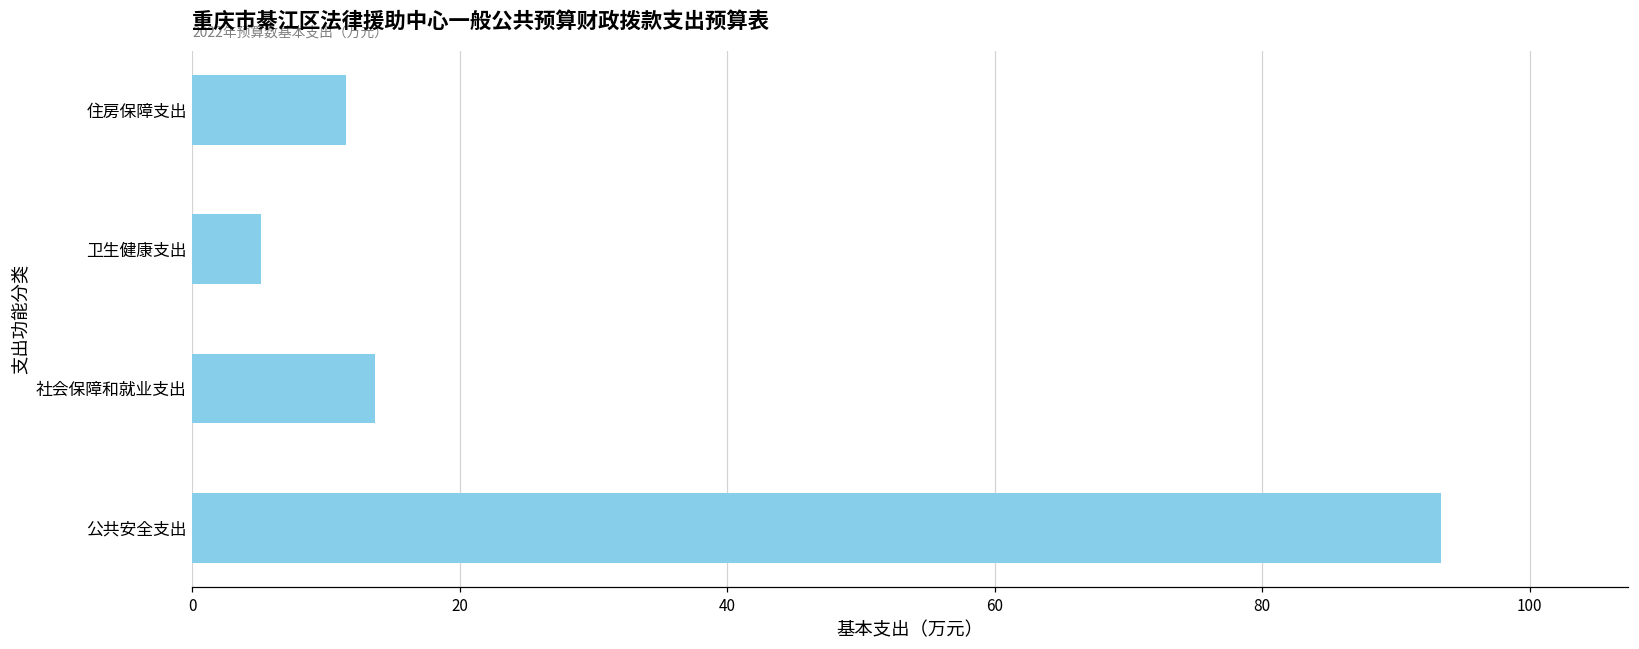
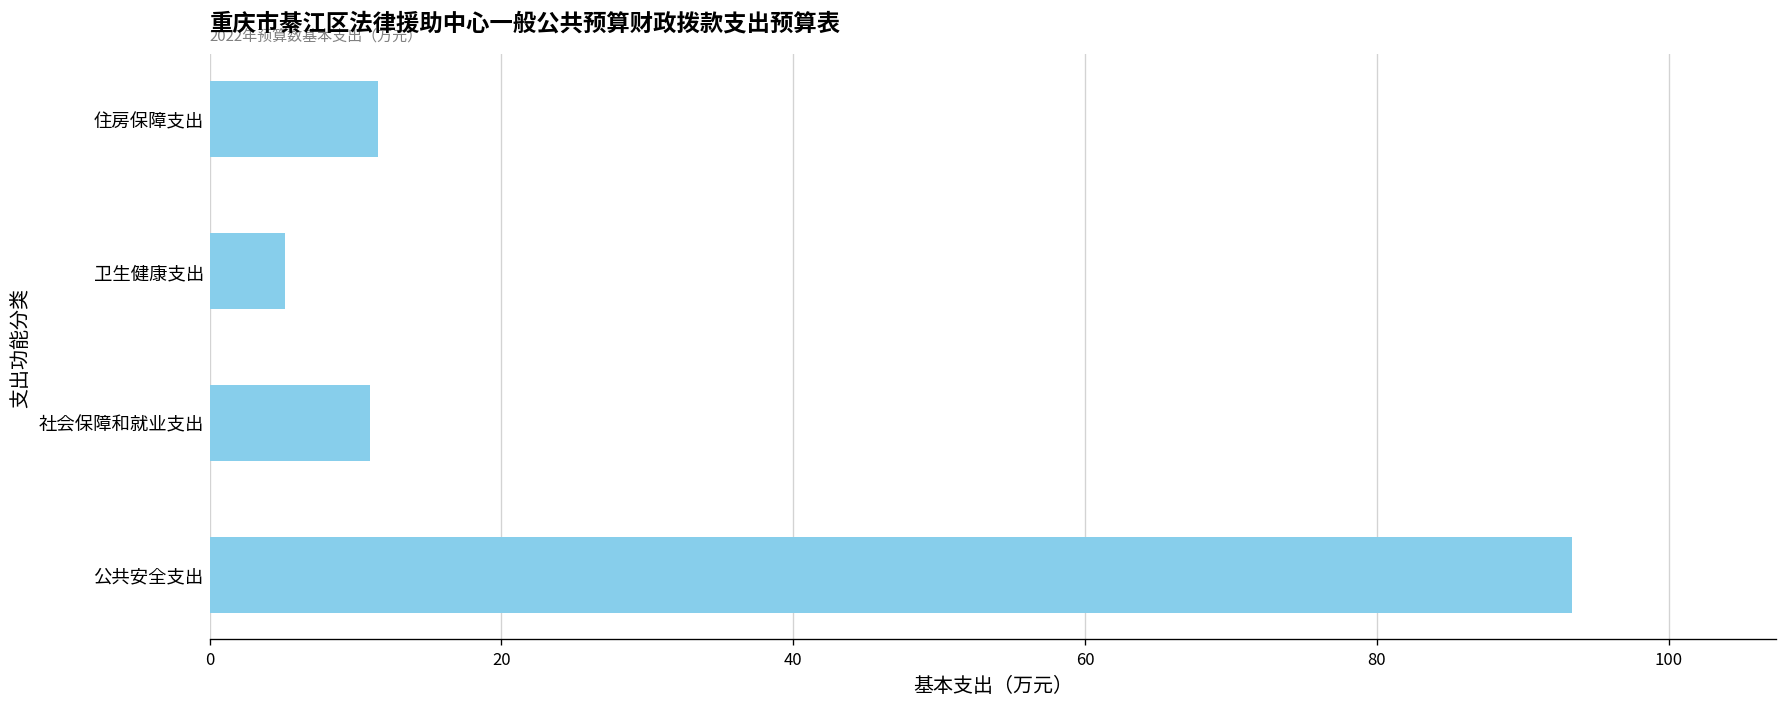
  {
    "住房保障支出": 11.5,
    "卫生健康支出": 5.2,
-   "社会保障和就业支出": 13.6,
+   "社会保障和就业支出": 11.0,
    "公共安全支出": 93.4
  }
